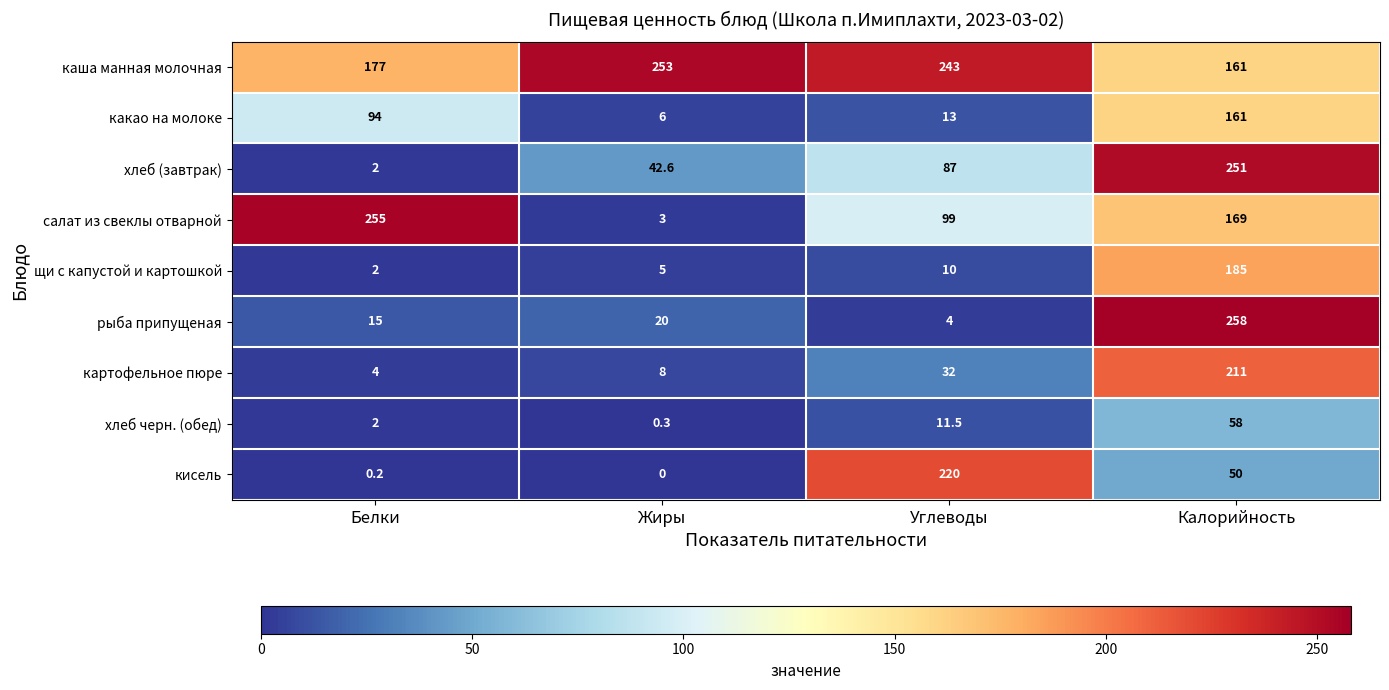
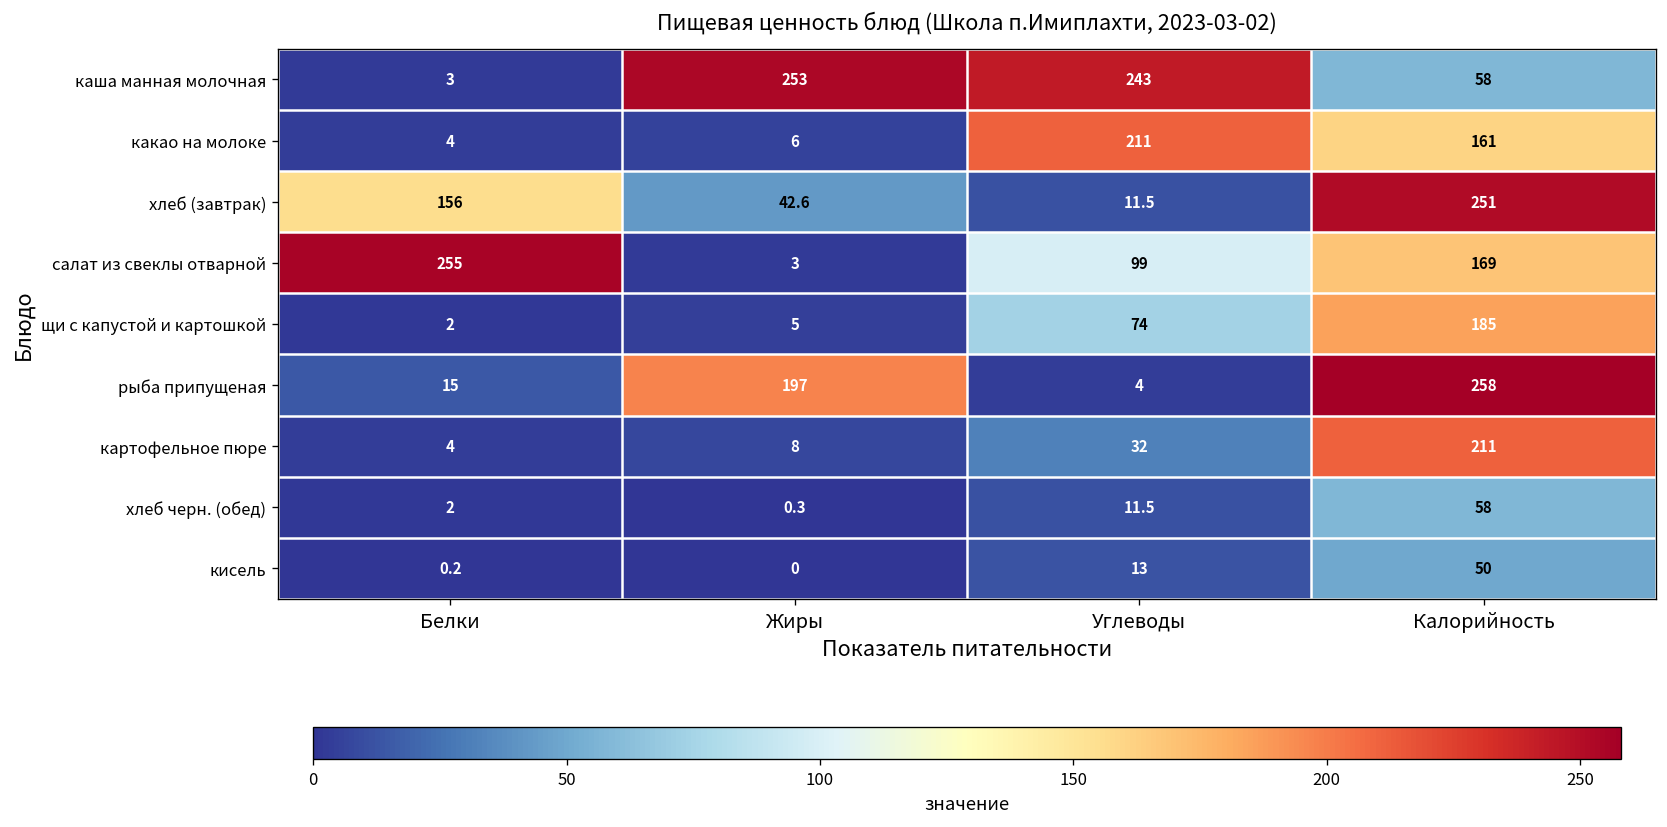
  {
    "каша манная молочная": {
-     "Белки": 177,
+     "Белки": 3,
      "Жиры": 253,
      "Углеводы": 243,
-     "Калорийность": 161
+     "Калорийность": 58
    },
    "какао на молоке": {
-     "Белки": 94,
+     "Белки": 4,
      "Жиры": 6,
-     "Углеводы": 13,
+     "Углеводы": 211,
      "Калорийность": 161
    },
    "хлеб (завтрак)": {
-     "Белки": 2,
+     "Белки": 156,
      "Жиры": 42.6,
-     "Углеводы": 87,
+     "Углеводы": 11.5,
      "Калорийность": 251
    },
    "салат из свеклы отварной": {
      "Белки": 255,
      "Жиры": 3,
      "Углеводы": 99,
      "Калорийность": 169
    },
    "щи с капустой и картошкой": {
      "Белки": 2,
      "Жиры": 5,
-     "Углеводы": 10,
+     "Углеводы": 74,
      "Калорийность": 185
    },
    "рыба припущеная": {
      "Белки": 15,
-     "Жиры": 20,
+     "Жиры": 197,
      "Углеводы": 4,
      "Калорийность": 258
    },
    "картофельное пюре": {
      "Белки": 4,
      "Жиры": 8,
      "Углеводы": 32,
      "Калорийность": 211
    },
    "хлеб черн. (обед)": {
      "Белки": 2,
      "Жиры": 0.3,
      "Углеводы": 11.5,
      "Калорийность": 58
    },
    "кисель": {
      "Белки": 0.2,
      "Жиры": 0,
-     "Углеводы": 220,
+     "Углеводы": 13,
      "Калорийность": 50
    }
  }
